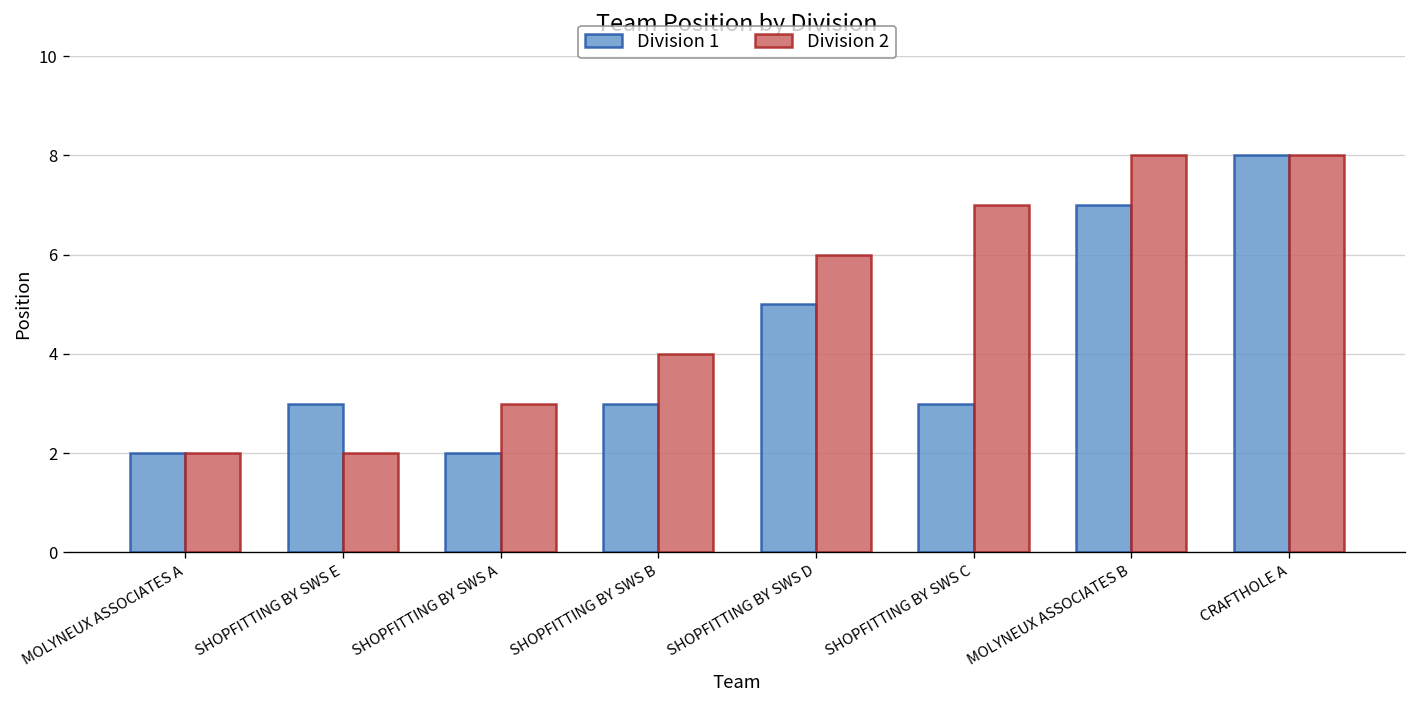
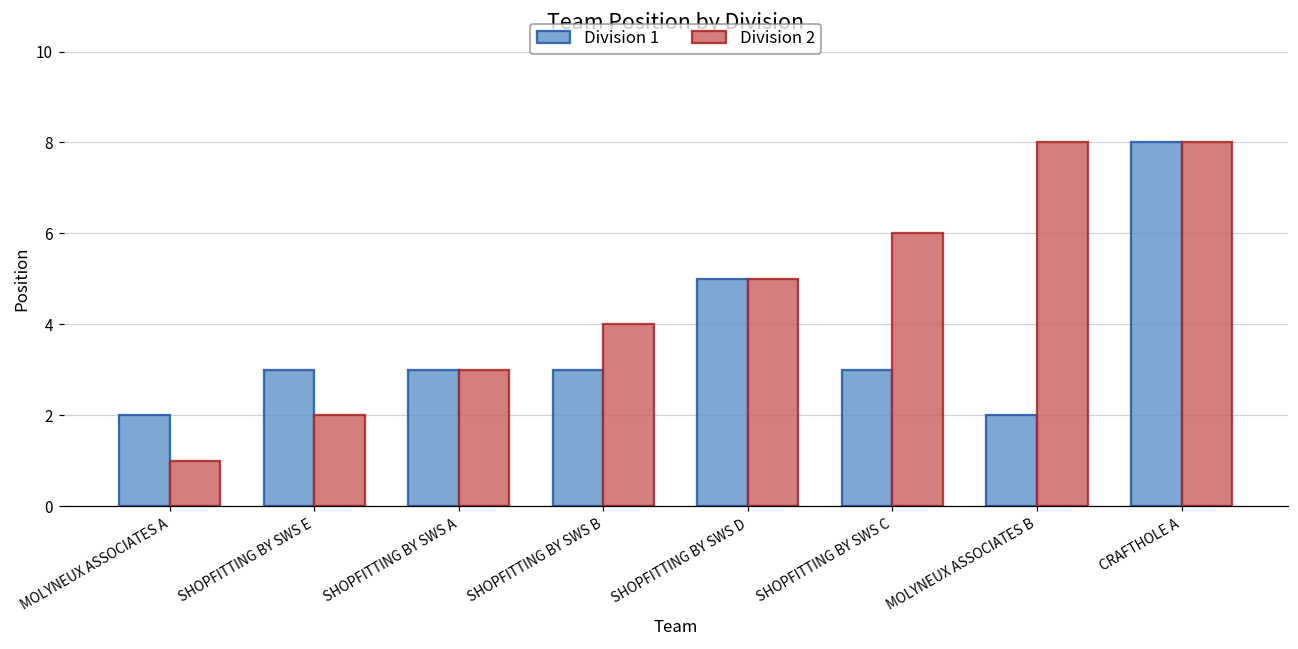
  {
    "Division 1": {
      "MOLYNEUX ASSOCIATES A": 2,
      "SHOPFITTING BY SWS E": 3,
-     "SHOPFITTING BY SWS A": 2,
+     "SHOPFITTING BY SWS A": 3,
      "SHOPFITTING BY SWS B": 3,
      "SHOPFITTING BY SWS D": 5,
      "SHOPFITTING BY SWS C": 3,
-     "MOLYNEUX ASSOCIATES B": 7,
+     "MOLYNEUX ASSOCIATES B": 2,
      "CRAFTHOLE A": 8
    },
    "Division 2": {
-     "MOLYNEUX ASSOCIATES A": 2,
+     "MOLYNEUX ASSOCIATES A": 1,
      "SHOPFITTING BY SWS E": 2,
      "SHOPFITTING BY SWS A": 3,
      "SHOPFITTING BY SWS B": 4,
-     "SHOPFITTING BY SWS D": 6,
-     "SHOPFITTING BY SWS C": 7,
+     "SHOPFITTING BY SWS D": 5,
+     "SHOPFITTING BY SWS C": 6,
      "MOLYNEUX ASSOCIATES B": 8,
      "CRAFTHOLE A": 8
    }
  }
